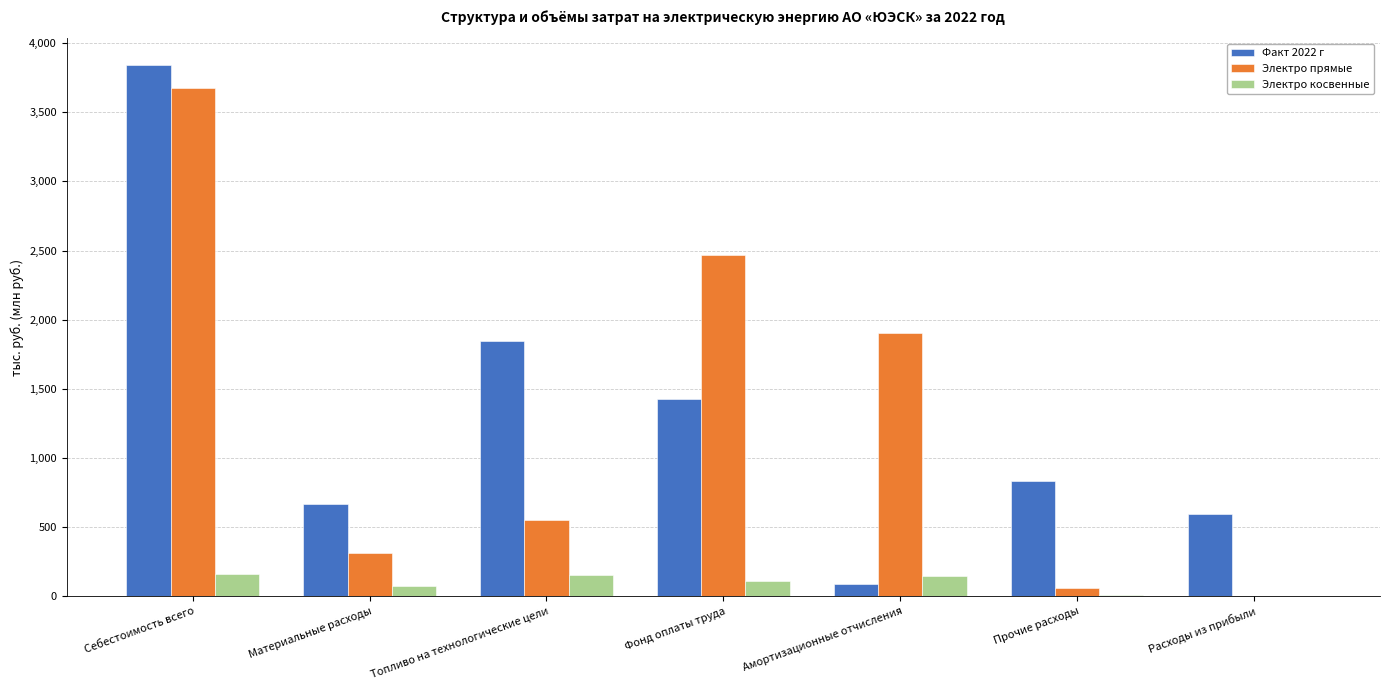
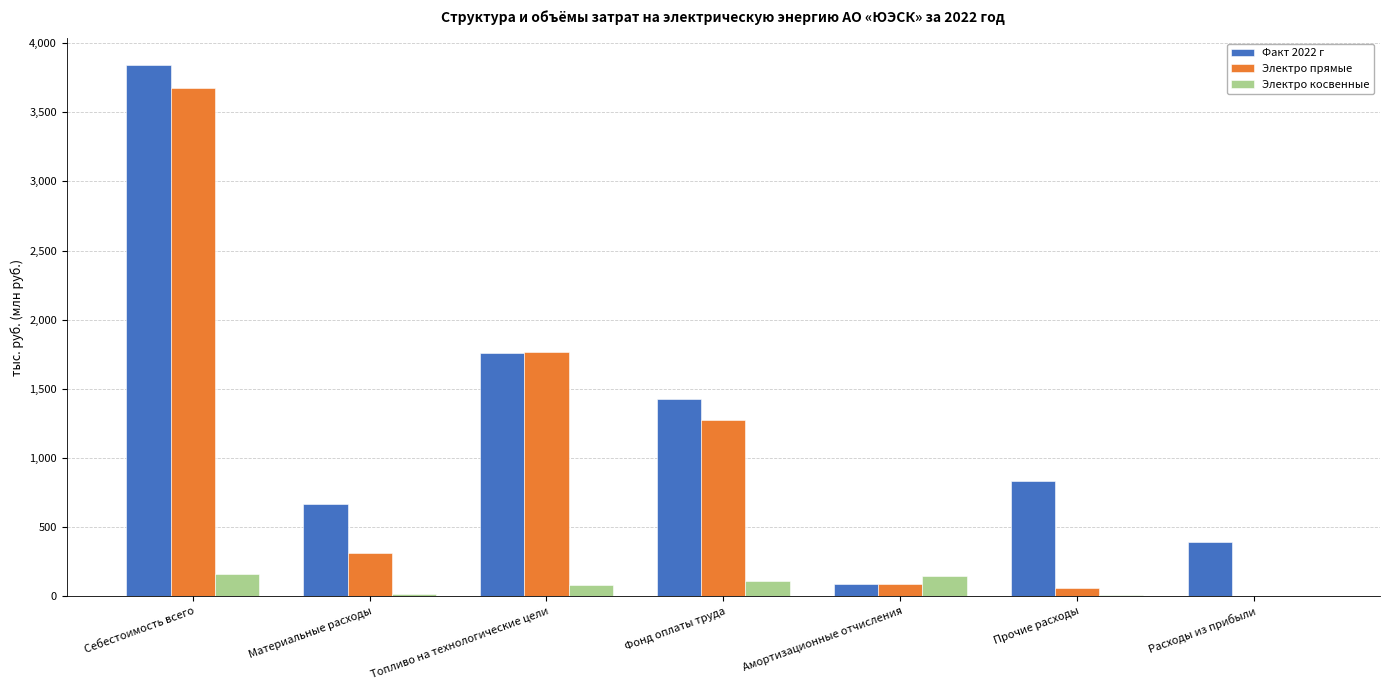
  {
    "Факт 2022 г": {
      "Себестоимость всего": "3,840",
      "Материальные расходы": "670",
-     "Топливо на технологические цели": "1,850",
+     "Топливо на технологические цели": "1,760",
      "Фонд оплаты труда": "1,420",
      "Амортизационные отчисления": "90",
      "Прочие расходы": "840",
-     "Расходы из прибыли": "600"
+     "Расходы из прибыли": "400"
    },
    "Электро прямые": {
      "Себестоимость всего": "3,680",
      "Материальные расходы": "310",
-     "Топливо на технологические цели": "550",
-     "Фонд оплаты труда": "2,470",
-     "Амортизационные отчисления": "1,900",
+     "Топливо на технологические цели": "1,770",
+     "Фонд оплаты труда": "1,270",
+     "Амортизационные отчисления": "90",
      "Прочие расходы": "60",
      "Расходы из прибыли": "0"
    },
    "Электро косвенные": {
      "Себестоимость всего": "160",
-     "Материальные расходы": "80",
-     "Топливо на технологические цели": "150",
+     "Материальные расходы": "20",
+     "Топливо на технологические цели": "80",
      "Фонд оплаты труда": "110",
      "Амортизационные отчисления": "140",
      "Расходы из прибыли": "0"
    }
  }
